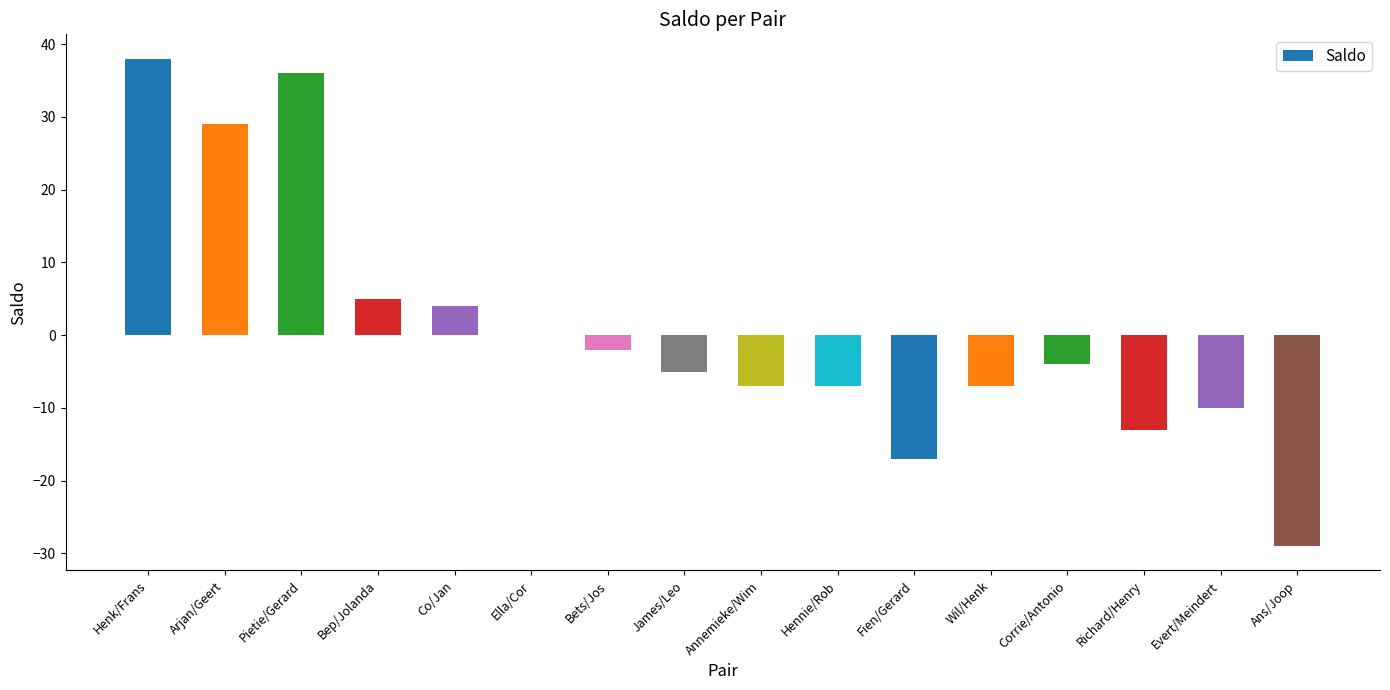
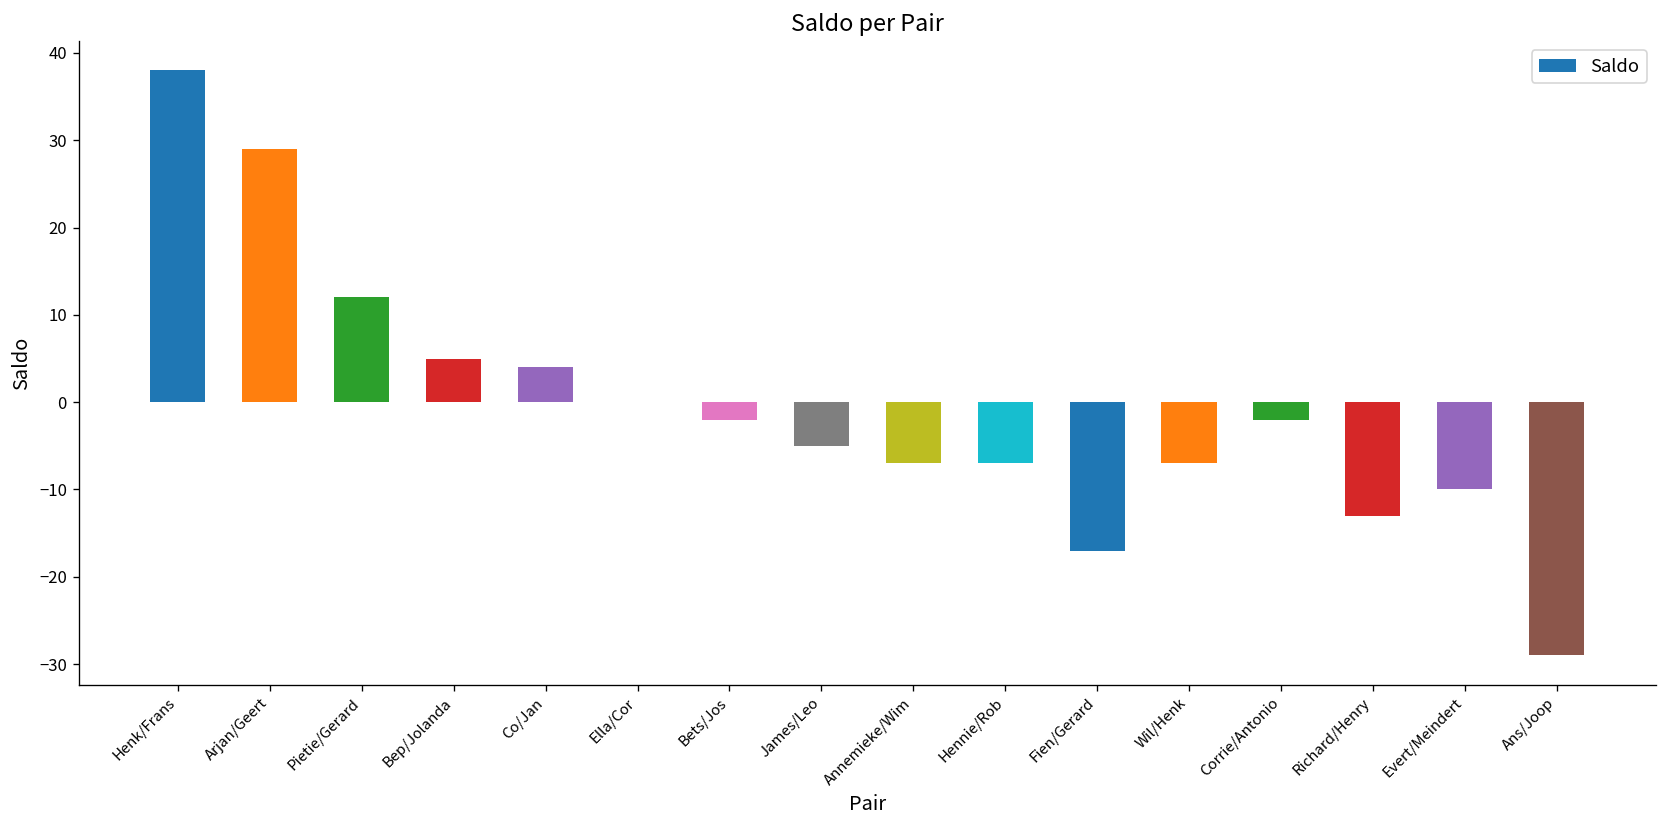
  {
    "Henk/Frans": 38,
    "Arjan/Geert": 29,
-   "Pietie/Gerard": 36,
+   "Pietie/Gerard": 12,
    "Bep/Jolanda": 5,
    "Co/Jan": 4,
    "Ella/Cor": 0,
    "Bets/Jos": -2,
    "James/Leo": -5,
    "Annemieke/Wim": -7,
    "Hennie/Rob": -7,
    "Fien/Gerard": -17,
    "Wil/Henk": -7,
-   "Corrie/Antonio": -4,
+   "Corrie/Antonio": -2,
    "Richard/Henry": -13,
    "Evert/Meindert": -10,
    "Ans/Joop": -29
  }
